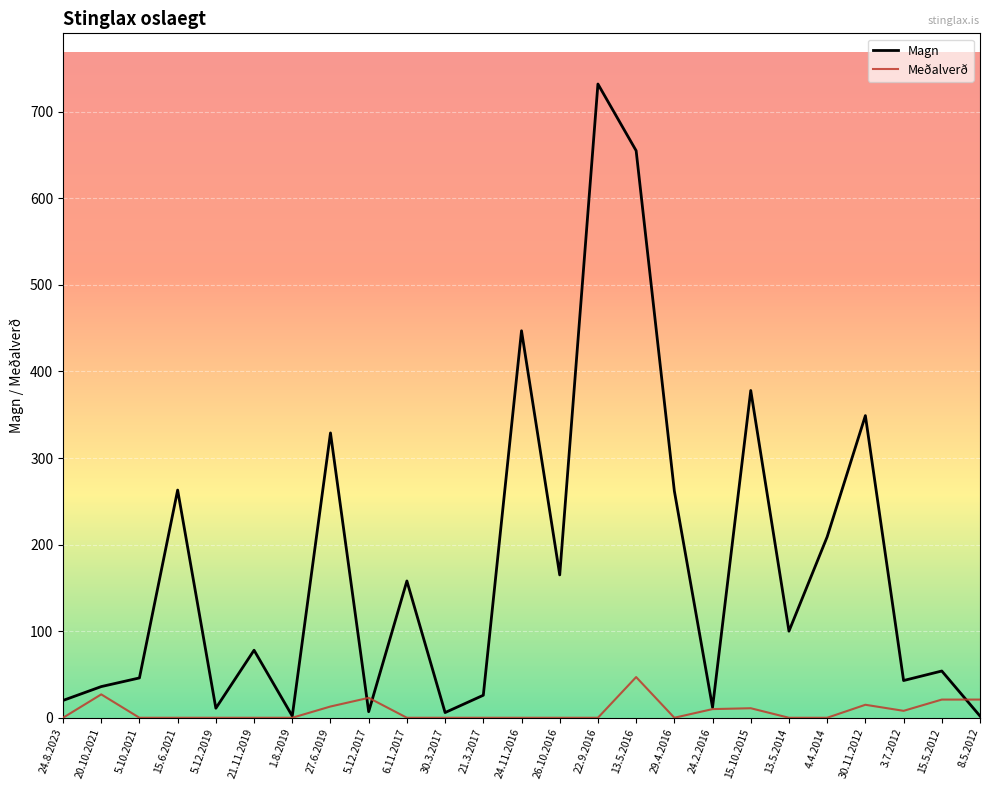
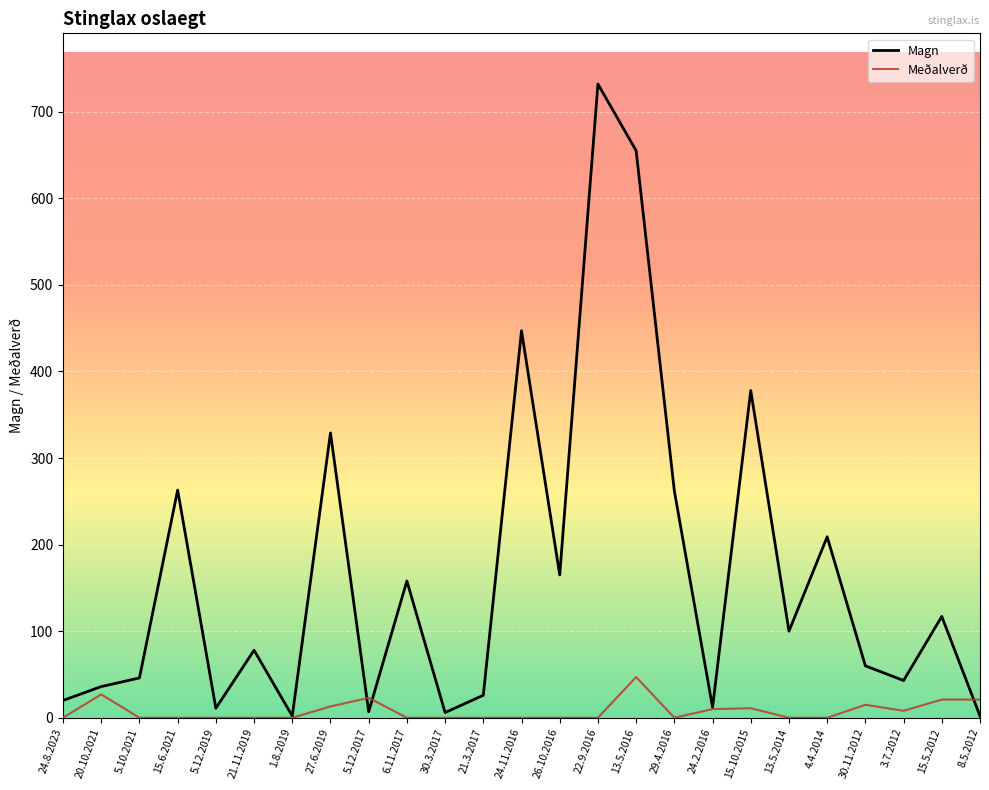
  {
    "Magn": {
      "24.8.2023": 20,
      "20.10.2021": 40,
      "5.10.2021": 50,
      "15.6.2021": 260,
      "5.12.2019": 10,
      "21.11.2019": 80,
      "27.6.2019": 330,
      "5.12.2017": 10,
      "6.11.2017": 160,
      "30.3.2017": 10,
      "21.3.2017": 30,
      "24.11.2016": 450,
      "26.10.2016": 170,
      "22.9.2016": 730,
      "13.5.2016": 660,
      "29.4.2016": 260,
      "15.10.2015": 380,
      "13.5.2014": 100,
      "4.4.2014": 210,
-     "30.11.2012": 350,
+     "30.11.2012": 60,
      "3.7.2012": 40,
-     "15.5.2012": 50,
+     "15.5.2012": 120,
      "8.5.2012": 0
    },
    "Meðalverð": {
      "24.8.2023": 0,
      "20.10.2021": 30,
      "5.10.2021": 0,
      "15.6.2021": 0,
      "5.12.2019": 0,
      "21.11.2019": 0,
      "27.6.2019": 10,
      "5.12.2017": 20,
      "6.11.2017": 0,
      "30.3.2017": 0,
      "21.3.2017": 0,
      "24.11.2016": 0,
      "26.10.2016": 0,
      "22.9.2016": 0,
      "13.5.2016": 50,
      "29.4.2016": 0,
      "15.10.2015": 10,
      "13.5.2014": 0,
      "4.4.2014": 0,
      "30.11.2012": 20,
      "3.7.2012": 10,
      "15.5.2012": 20,
      "8.5.2012": 20
    }
  }
